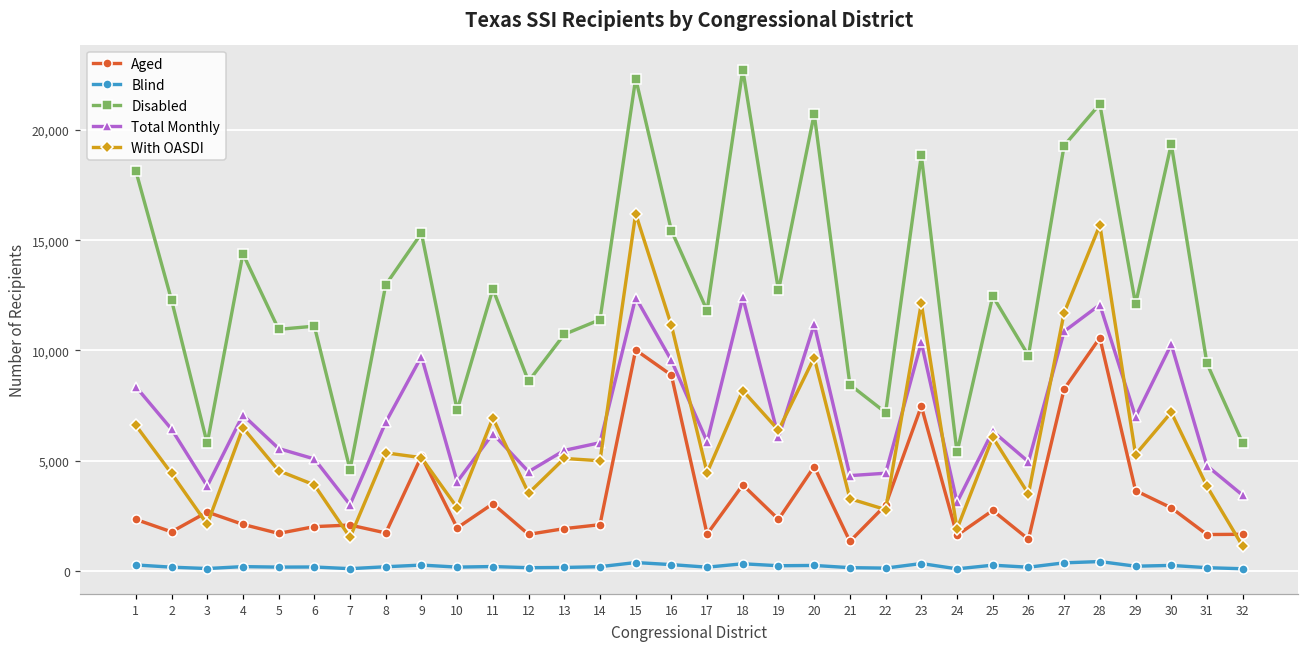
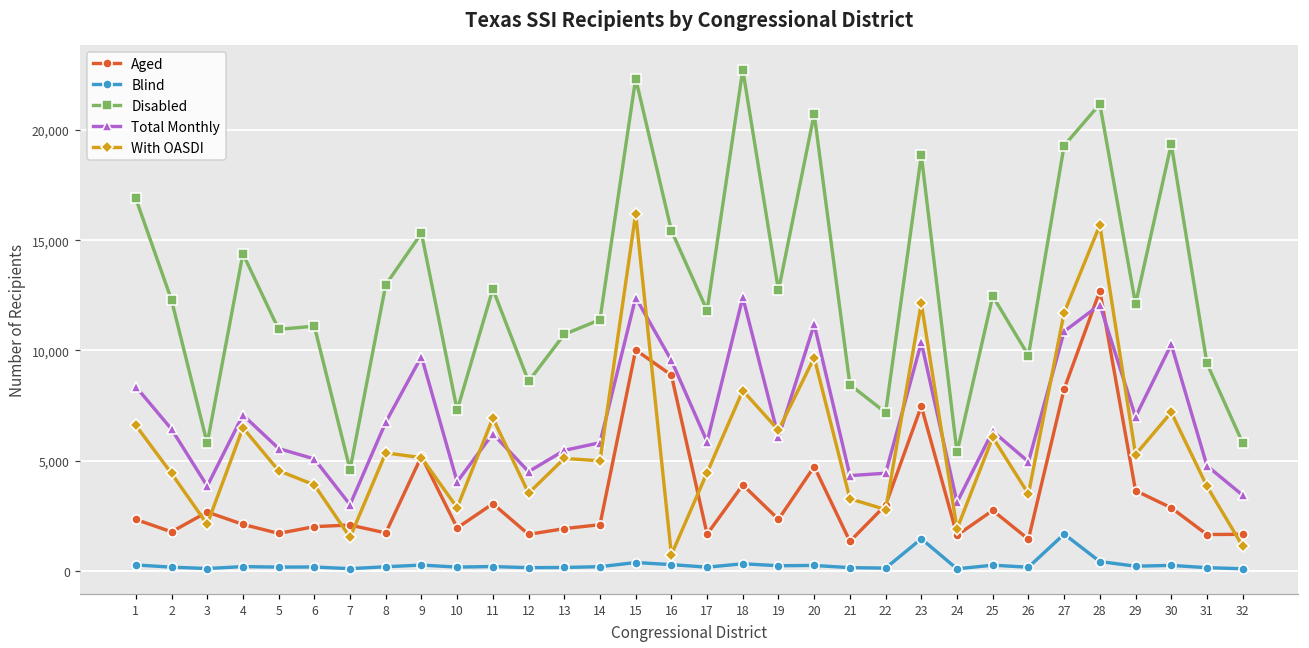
  {
    "Aged": {
      "1": "2,300",
      "2": "1,800",
      "3": "2,700",
      "4": "2,100",
      "5": "1,700",
      "6": "2,000",
      "7": "2,100",
      "8": "1,700",
      "10": "1,900",
      "11": "3,000",
      "12": "1,700",
      "13": "1,900",
      "14": "2,100",
      "15": "10,000",
      "16": "8,900",
      "17": "1,700",
      "18": "3,900",
      "19": "2,300",
      "20": "4,700",
      "21": "1,300",
      "22": "3,000",
      "23": "7,500",
      "24": "1,600",
      "25": "2,700",
      "26": "1,400",
      "27": "8,200",
-     "28": "10,600",
+     "28": "12,700",
      "29": "3,600",
      "30": "2,900",
      "31": "1,600",
      "32": "1,700"
    },
    "Blind": {
      "1": "300",
      "2": "200",
      "3": "100",
      "4": "200",
      "5": "200",
      "6": "200",
      "7": "100",
      "8": "200",
      "9": "300",
      "10": "200",
      "11": "200",
      "12": "100",
      "13": "100",
      "14": "200",
      "15": "400",
      "16": "300",
      "17": "200",
      "18": "300",
      "19": "200",
      "20": "200",
      "21": "100",
      "22": "100",
-     "23": "300",
+     "23": "1,500",
      "24": "100",
      "25": "300",
      "26": "200",
-     "27": "400",
+     "27": "1,700",
      "28": "400",
      "29": "200",
      "30": "200",
      "31": "100",
      "32": "100"
    },
    "Disabled": {
-     "1": "18,100",
+     "1": "16,900",
      "2": "12,300",
      "3": "5,800",
      "4": "14,400",
      "5": "11,000",
      "6": "11,100",
      "7": "4,600",
      "8": "13,000",
      "9": "15,300",
      "10": "7,300",
      "11": "12,800",
      "12": "8,600",
      "13": "10,700",
      "14": "11,400",
      "15": "22,300",
      "16": "15,400",
      "17": "11,800",
      "18": "22,700",
      "19": "12,700",
      "20": "20,700",
      "21": "8,400",
      "22": "7,200",
      "23": "18,900",
      "24": "5,400",
      "25": "12,500",
      "26": "9,800",
      "27": "19,300",
      "28": "21,200",
      "29": "12,100",
      "30": "19,400",
      "31": "9,400",
      "32": "5,800"
    },
    "Total Monthly": {
      "1": "8,400",
      "2": "6,400",
      "3": "3,800",
      "4": "7,100",
      "5": "5,500",
      "6": "5,100",
      "7": "3,000",
      "8": "6,700",
      "9": "9,700",
      "10": "4,000",
      "11": "6,200",
      "12": "4,500",
      "13": "5,500",
      "14": "5,800",
      "15": "12,400",
      "16": "9,500",
      "17": "5,900",
      "18": "12,400",
      "19": "6,100",
      "20": "11,200",
      "21": "4,300",
      "22": "4,400",
      "23": "10,400",
      "24": "3,100",
      "25": "6,300",
      "26": "4,900",
      "27": "10,900",
      "28": "12,100",
      "29": "7,000",
      "30": "10,300",
      "31": "4,800",
      "32": "3,400"
    },
    "With OASDI": {
      "1": "6,600",
      "2": "4,400",
      "3": "2,100",
      "4": "6,500",
      "5": "4,500",
      "6": "3,900",
      "7": "1,500",
      "8": "5,400",
      "10": "2,900",
      "11": "6,900",
      "12": "3,500",
      "13": "5,100",
      "14": "5,000",
      "15": "16,200",
-     "16": "11,100",
+     "16": "700",
      "17": "4,500",
      "18": "8,200",
      "19": "6,400",
      "20": "9,700",
      "21": "3,300",
      "22": "2,800",
      "23": "12,100",
      "24": "1,900",
      "25": "6,100",
      "26": "3,500",
      "27": "11,700",
      "28": "15,700",
      "29": "5,300",
      "30": "7,200",
      "31": "3,800",
      "32": "1,100"
    }
  }
